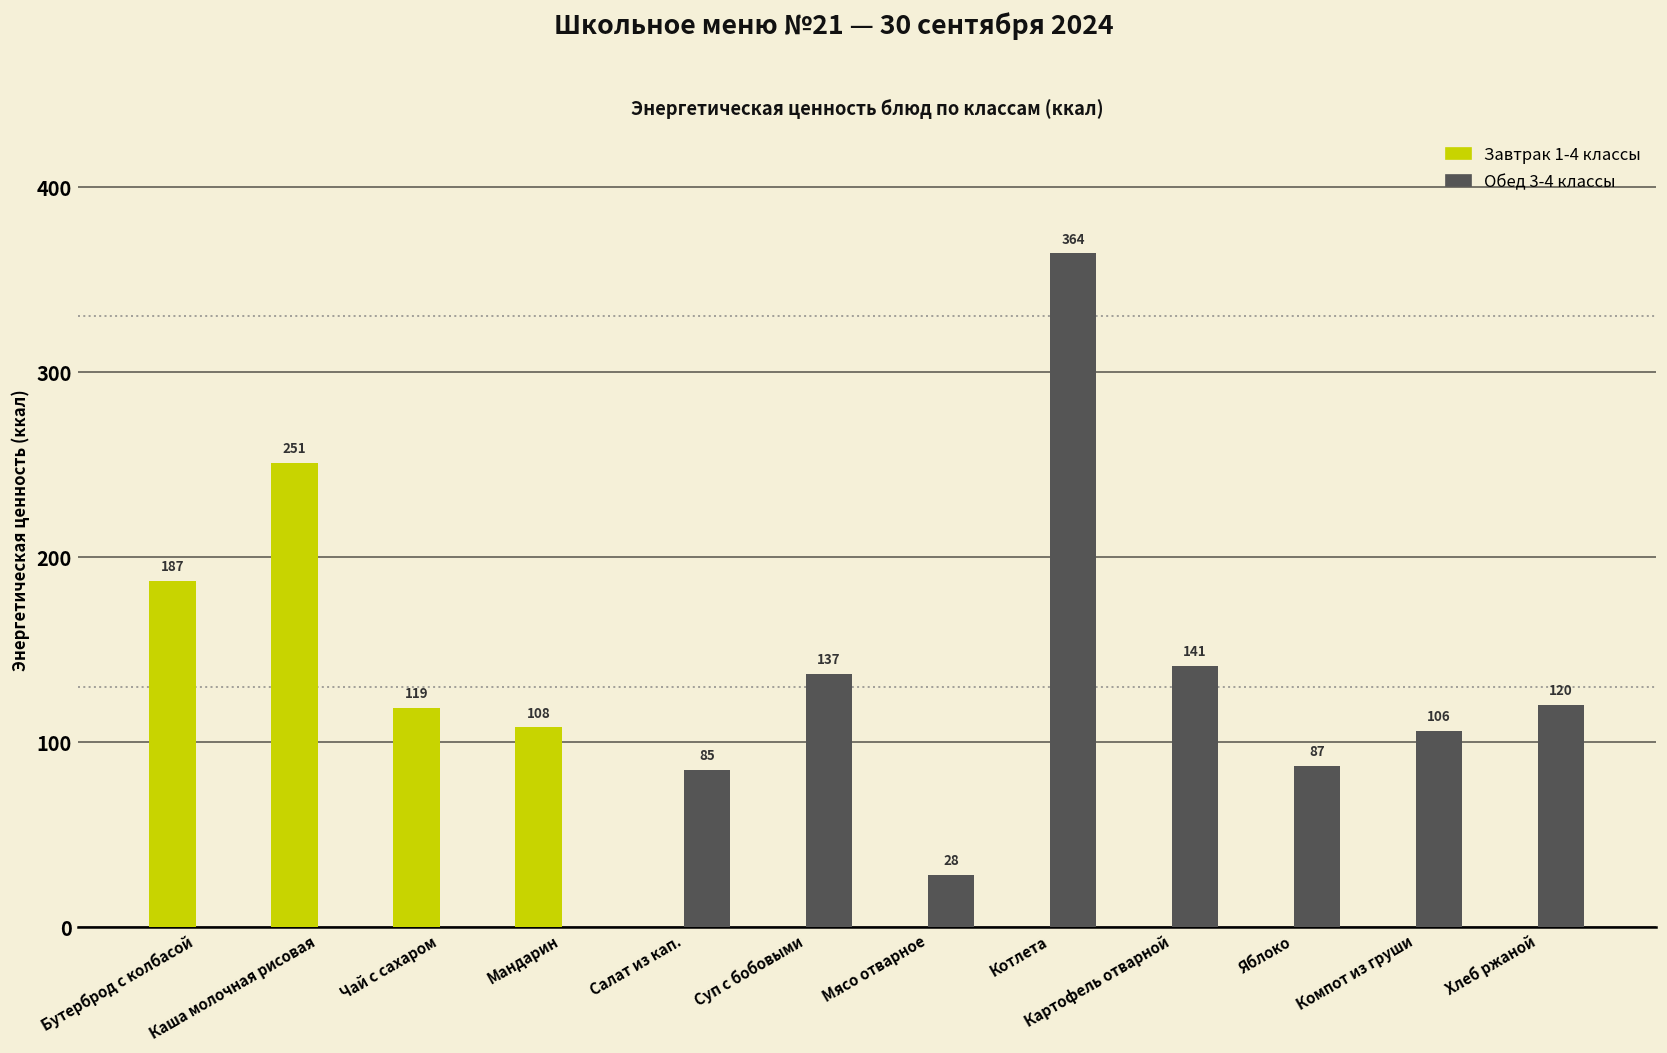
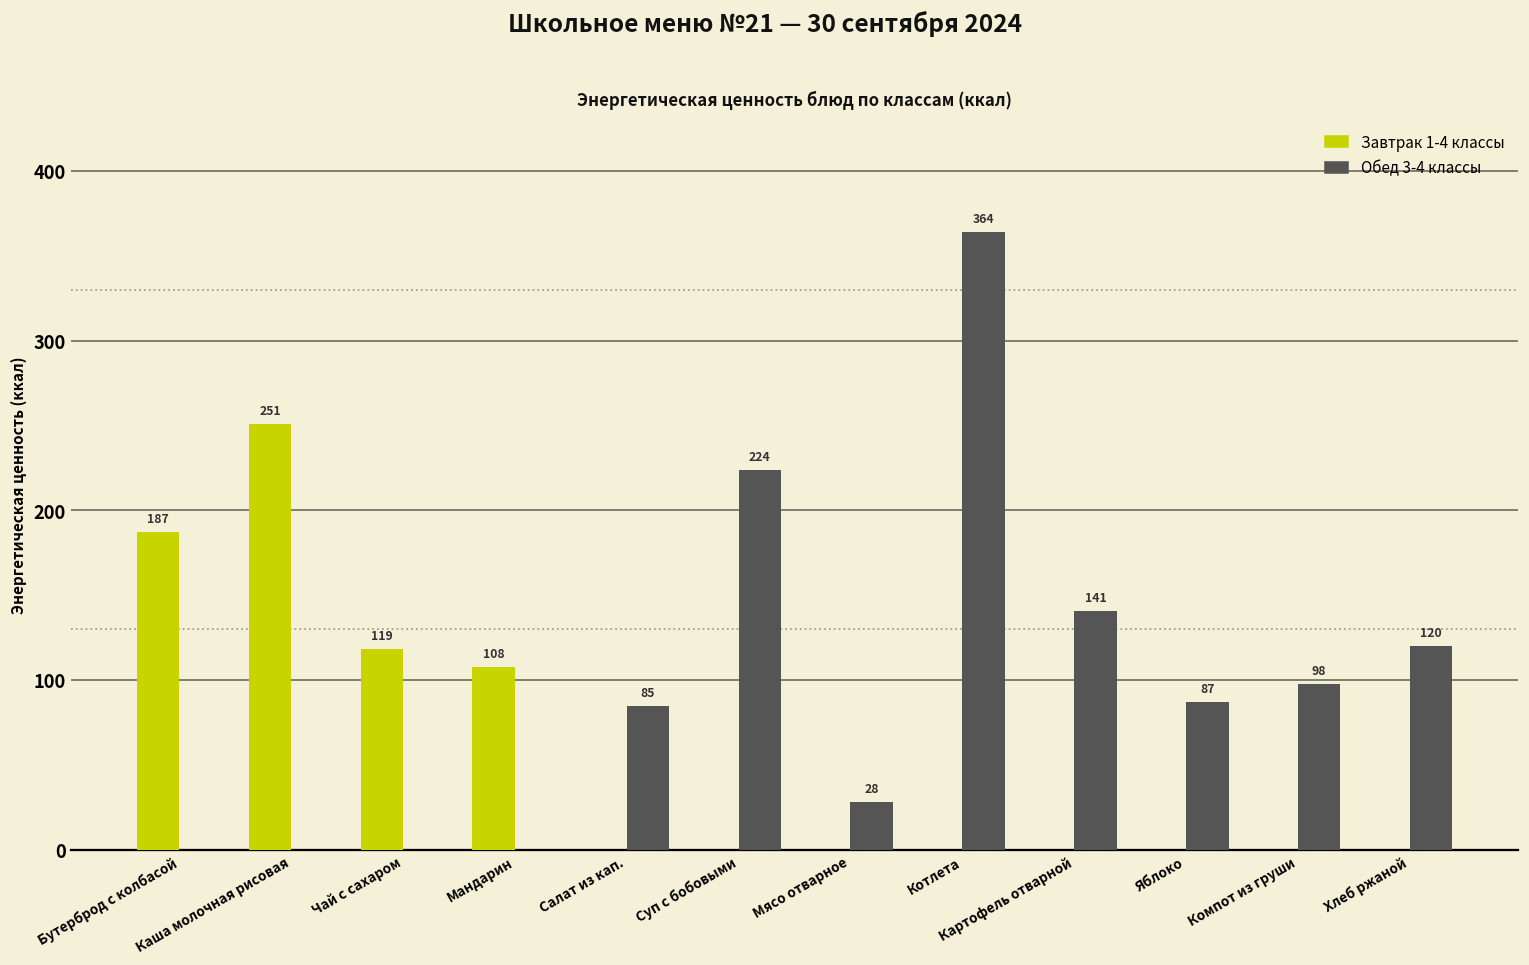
  {
    "Завтрак 1-4 классы": {
      "Бутерброд с колбасой": 187,
      "Каша молочная рисовая": 251,
      "Чай с сахаром": 119,
      "Мандарин": 108
    },
    "Обед 3-4 классы": {
      "Салат из кап.": 85,
-     "Суп с бобовыми": 137,
+     "Суп с бобовыми": 224,
      "Мясо отварное": 28,
      "Котлета": 364,
      "Картофель отварной": 141,
      "Яблоко": 87,
-     "Компот из груши": 106,
+     "Компот из груши": 98,
      "Хлеб ржаной": 120
    }
  }
